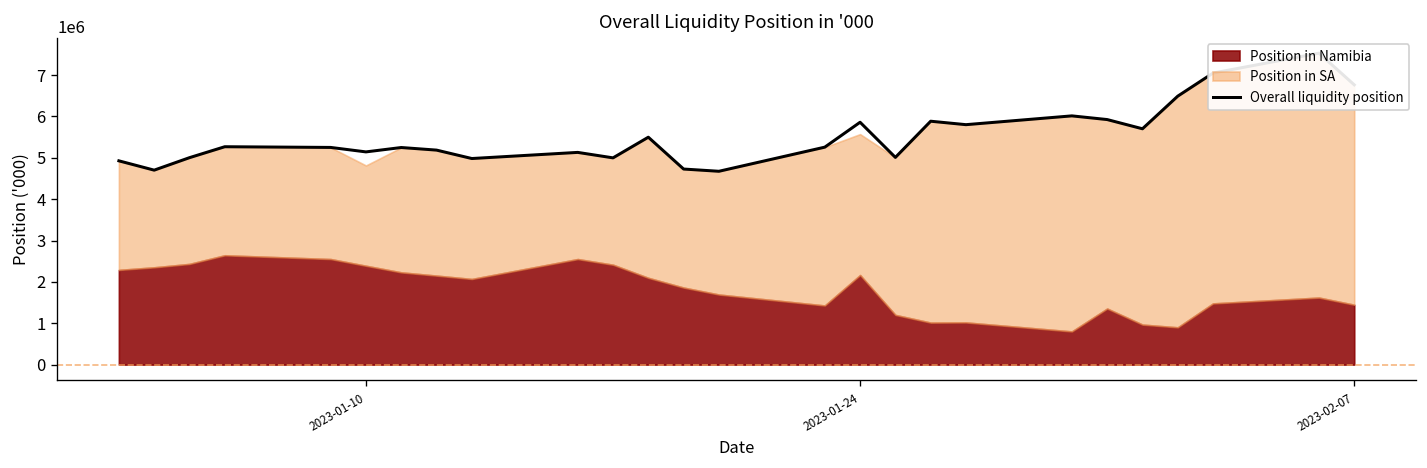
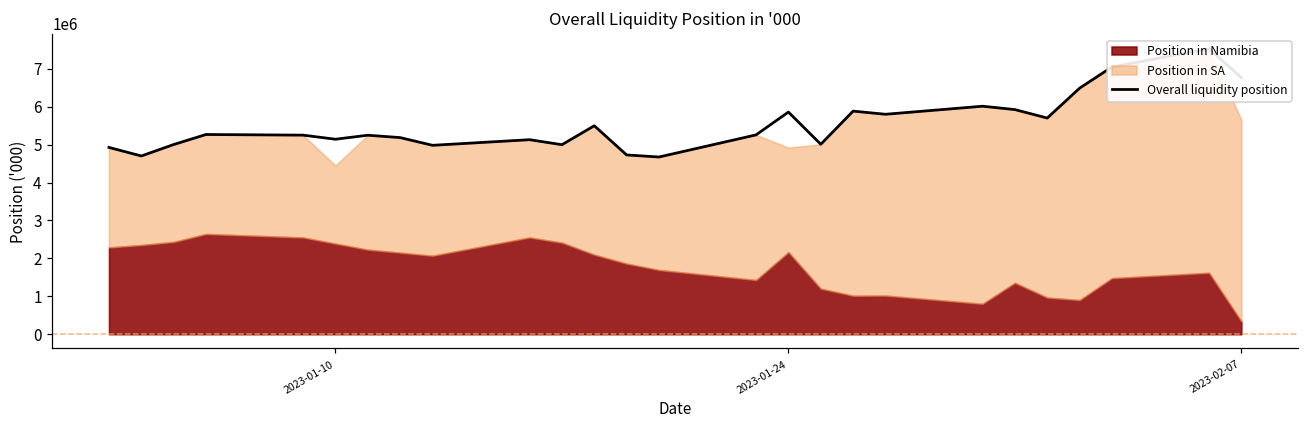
  {
    "Overall liquidity position": {
      "2023-01-10": 5100000,
      "2023-01-24": 5900000
    },
    "Position in Namibia": {
      "2023-01-10": 2400000,
      "2023-01-24": 2200000,
-     "2023-02-07": 1400000
+     "2023-02-07": 300000
    },
    "Position in SA": {
-     "2023-01-10": 2400000,
-     "2023-01-24": 3400000
+     "2023-01-10": 2100000,
+     "2023-01-24": 2800000
    }
  }
